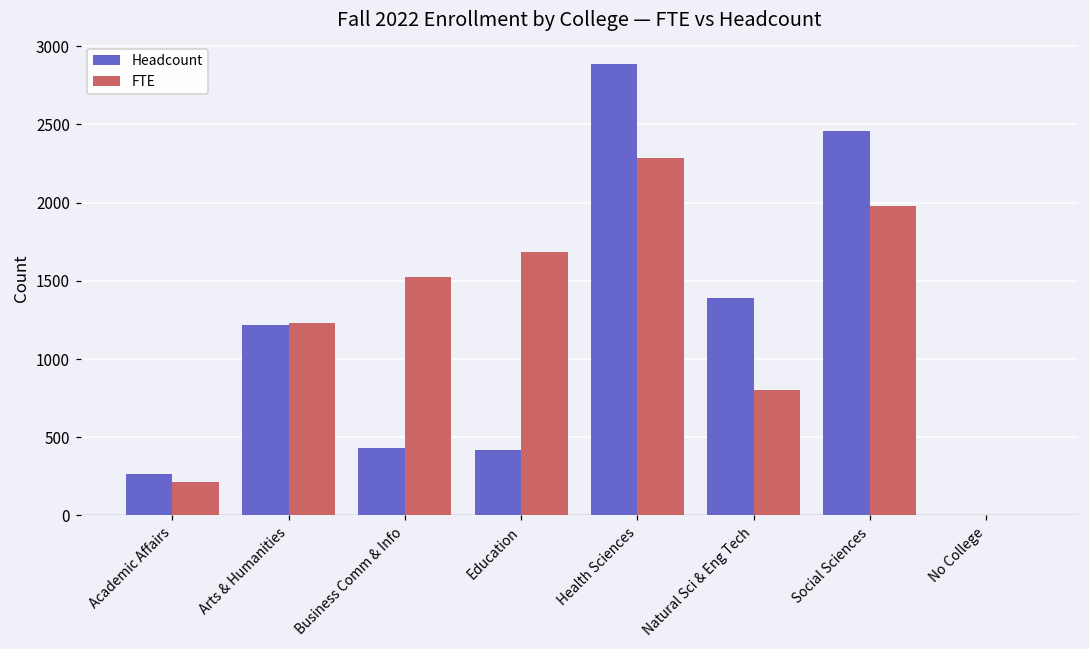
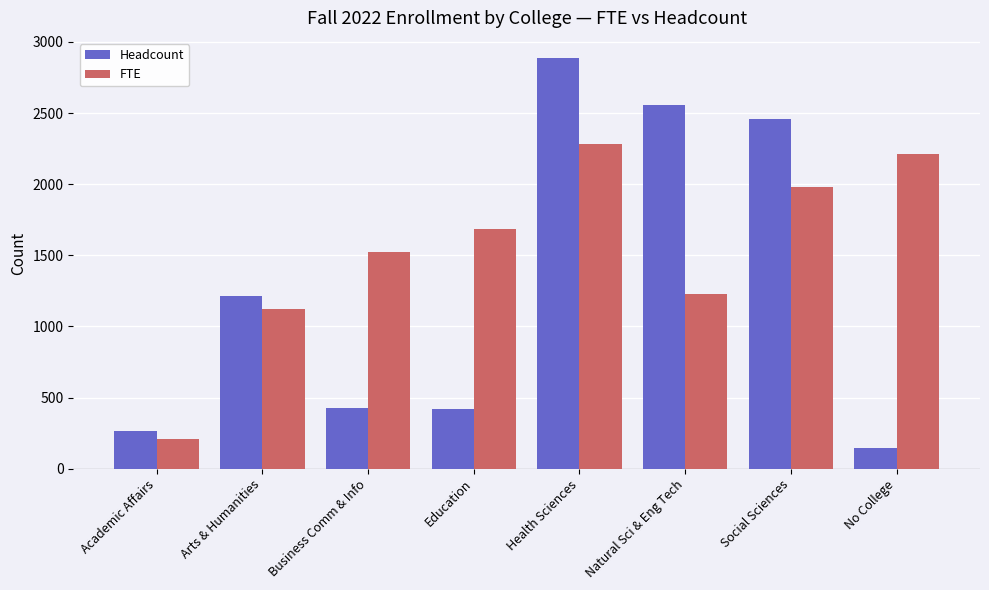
  {
    "Headcount": {
      "Academic Affairs": 270,
      "Arts & Humanities": 1220,
      "Business Comm & Info": 430,
      "Education": 420,
      "Health Sciences": 2880,
-     "Natural Sci & Eng Tech": 1390,
+     "Natural Sci & Eng Tech": 2560,
      "Social Sciences": 2460,
-     "No College": 0
+     "No College": 140
    },
    "FTE": {
      "Academic Affairs": 210,
-     "Arts & Humanities": 1230,
+     "Arts & Humanities": 1120,
      "Business Comm & Info": 1520,
      "Education": 1680,
      "Health Sciences": 2290,
-     "Natural Sci & Eng Tech": 810,
+     "Natural Sci & Eng Tech": 1230,
      "Social Sciences": 1980,
-     "No College": 0
+     "No College": 2210
    }
  }
